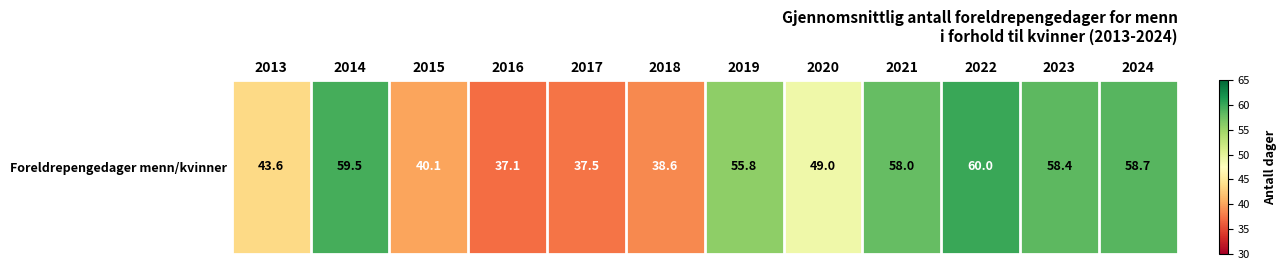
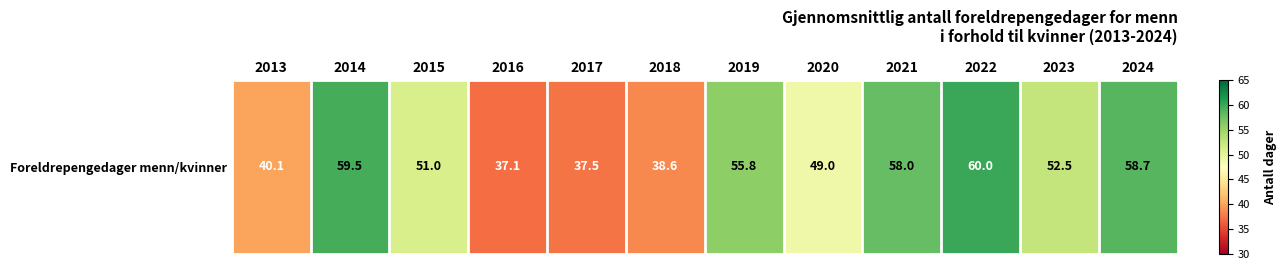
  {
    "Foreldrepengedager menn/kvinner": {
-     "2013": 43.6,
+     "2013": 40.1,
      "2014": 59.5,
-     "2015": 40.1,
+     "2015": 51.0,
      "2016": 37.1,
      "2017": 37.5,
      "2018": 38.6,
      "2019": 55.8,
      "2020": 49.0,
      "2021": 58.0,
      "2022": 60.0,
-     "2023": 58.4,
+     "2023": 52.5,
      "2024": 58.7
    }
  }
